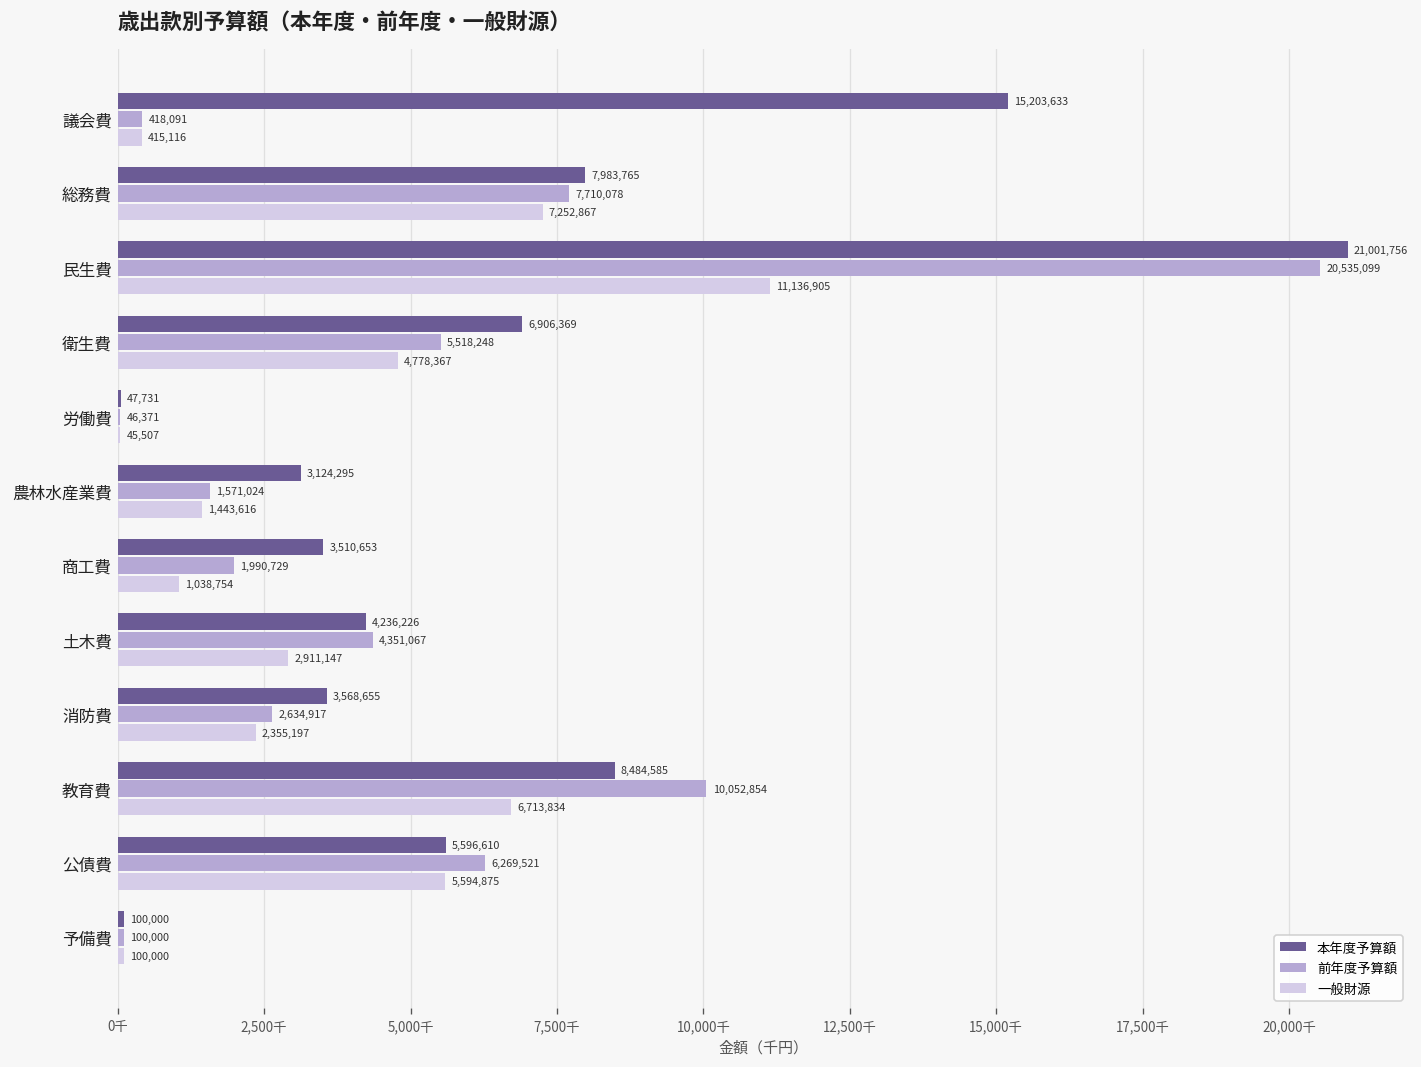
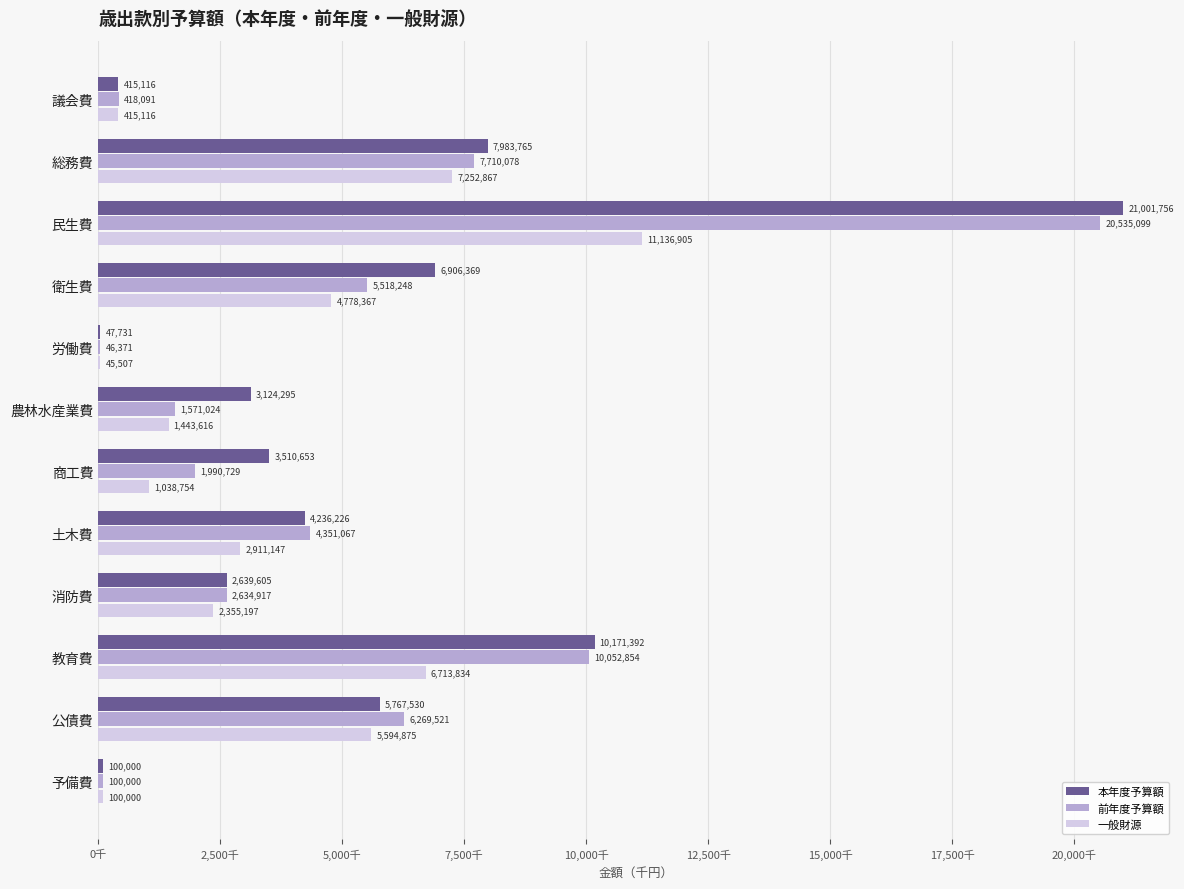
  {
    "本年度予算額": {
-     "議会費": "15,203,633",
+     "議会費": "415,116",
      "総務費": "7,983,765",
      "民生費": "21,001,756",
      "衛生費": "6,906,369",
      "労働費": "47,731",
      "農林水産業費": "3,124,295",
      "商工費": "3,510,653",
      "土木費": "4,236,226",
-     "消防費": "3,568,655",
-     "教育費": "8,484,585",
-     "公債費": "5,596,610",
+     "消防費": "2,639,605",
+     "教育費": "10,171,392",
+     "公債費": "5,767,530",
      "予備費": "100,000"
    }
  }
